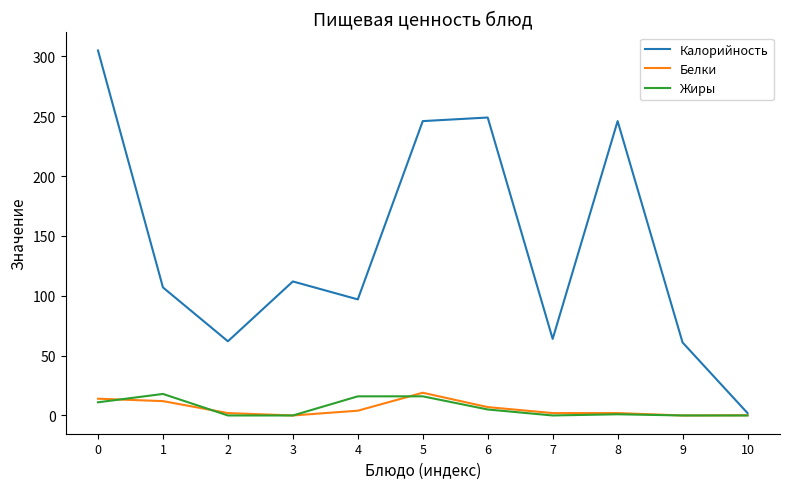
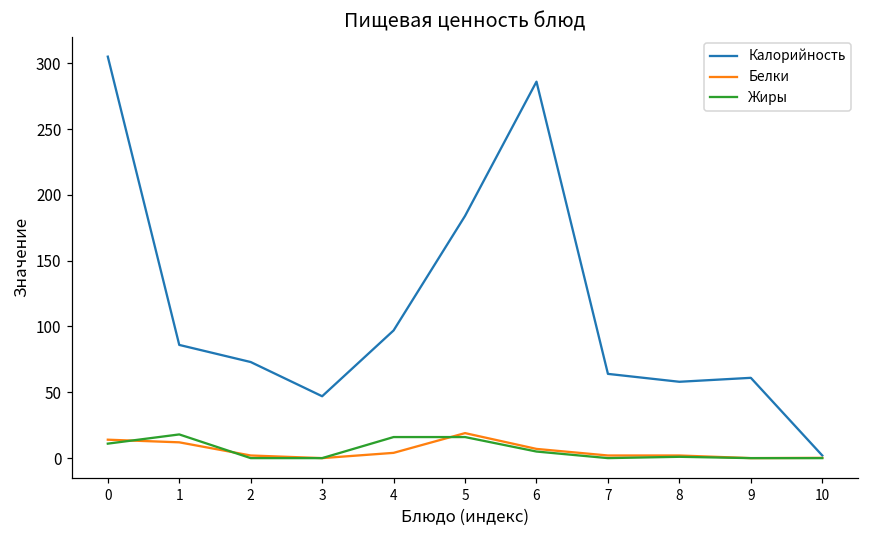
  {
    "Калорийность": {
      "0": 305,
-     "1": 107,
-     "2": 62,
-     "3": 112,
+     "1": 86,
+     "2": 73,
+     "3": 47,
      "4": 97,
-     "5": 246,
-     "6": 249,
+     "5": 184,
+     "6": 286,
      "7": 64,
-     "8": 246,
+     "8": 58,
      "9": 61
    },
    "Белки": {
      "0": 14,
      "1": 12,
      "4": 4,
      "5": 19
    },
    "Жиры": {
      "0": 11,
      "1": 18,
      "4": 16,
      "5": 16
    }
  }
